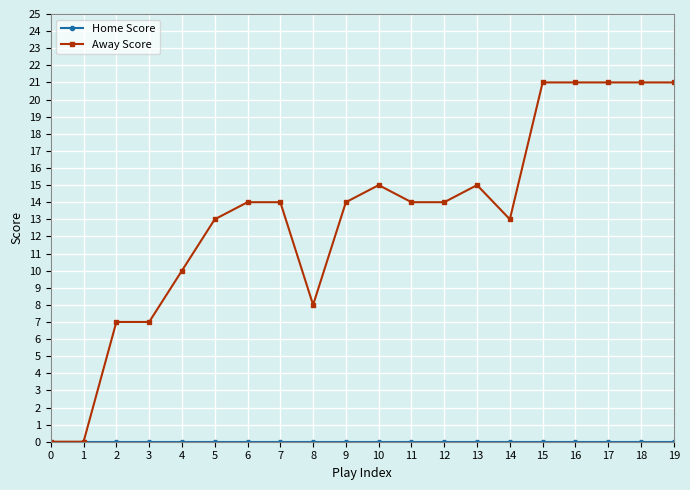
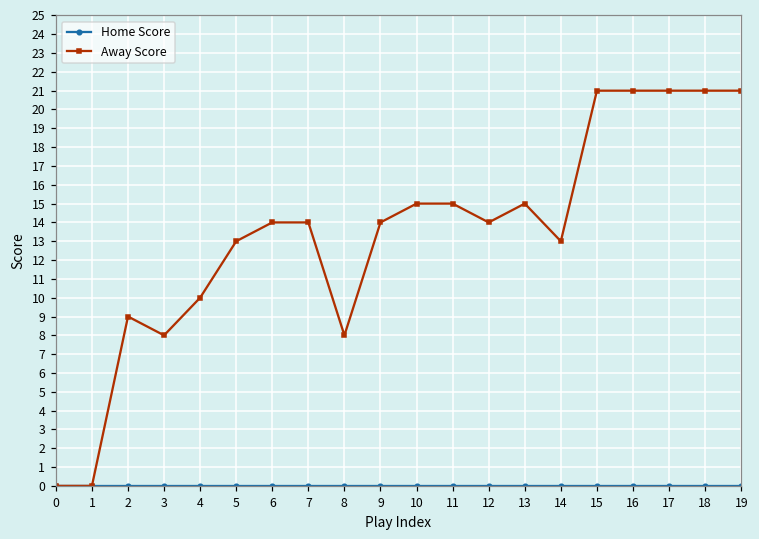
  {
    "Home Score": {
      "2": 0,
      "3": 0,
      "4": 0,
      "5": 0,
      "6": 0,
      "7": 0,
      "8": 0,
      "9": 0,
      "10": 0,
      "11": 0,
      "12": 0,
      "13": 0,
      "14": 0,
      "15": 0,
      "16": 0,
      "17": 0,
      "18": 0,
      "19": 0
    },
    "Away Score": {
-     "2": 7,
-     "3": 7,
+     "2": 9,
+     "3": 8,
      "4": 10,
      "5": 13,
      "6": 14,
      "7": 14,
      "8": 8,
      "9": 14,
      "10": 15,
-     "11": 14,
+     "11": 15,
      "12": 14,
      "13": 15,
      "14": 13,
      "15": 21,
      "16": 21,
      "17": 21,
      "18": 21,
      "19": 21
    }
  }
